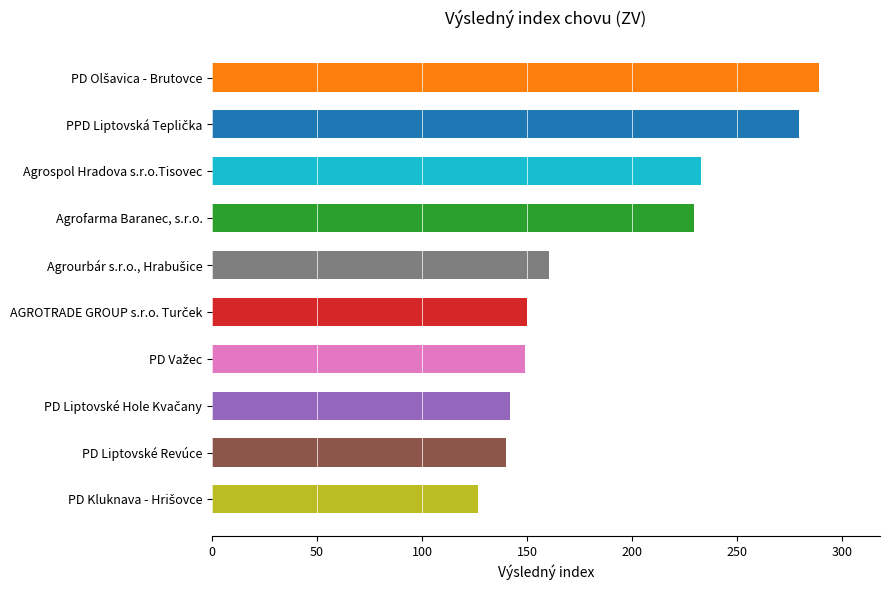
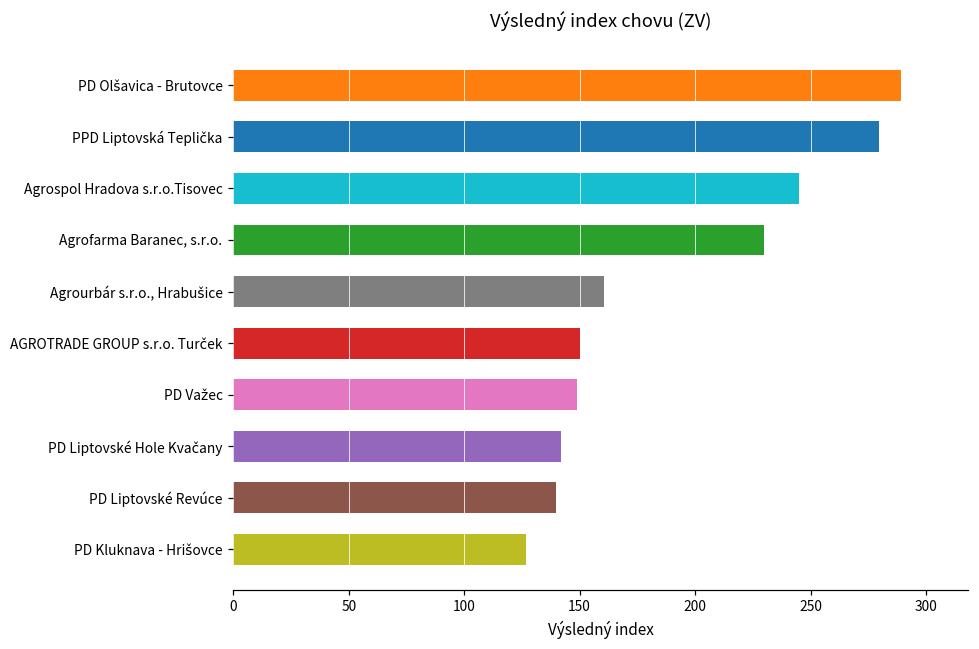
  {
    "PD Olšavica - Brutovce": 289,
    "PPD Liptovská Teplička": 279,
-   "Agrospol Hradova s.r.o.Tisovec": 233,
+   "Agrospol Hradova s.r.o.Tisovec": 245,
    "Agrofarma Baranec, s.r.o.": 230,
    "Agrourbár s.r.o., Hrabušice": 161,
    "AGROTRADE GROUP s.r.o. Turček": 150,
    "PD Važec": 149,
    "PD Liptovské Hole Kvačany": 142,
    "PD Liptovské Revúce": 140,
    "PD Kluknava - Hrišovce": 127
  }
